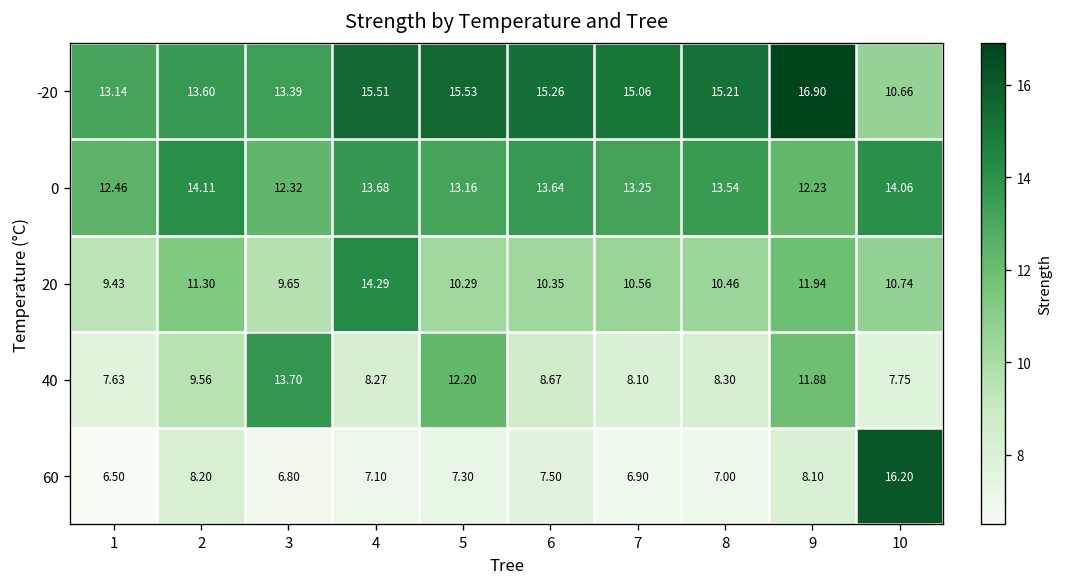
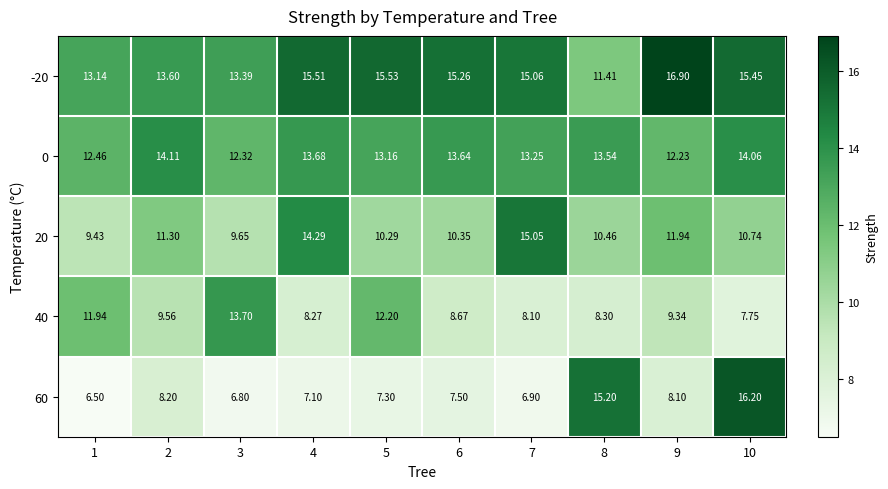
  {
    "-20": {
      "1": 13.14,
      "2": 13.60,
      "3": 13.39,
      "4": 15.51,
      "5": 15.53,
      "6": 15.26,
      "7": 15.06,
-     "8": 15.21,
+     "8": 11.41,
      "9": 16.90,
-     "10": 10.66
+     "10": 15.45
    },
    "0": {
      "1": 12.46,
      "2": 14.11,
      "3": 12.32,
      "4": 13.68,
      "5": 13.16,
      "6": 13.64,
      "7": 13.25,
      "8": 13.54,
      "9": 12.23,
      "10": 14.06
    },
    "20": {
      "1": 9.43,
      "2": 11.30,
      "3": 9.65,
      "4": 14.29,
      "5": 10.29,
      "6": 10.35,
-     "7": 10.56,
+     "7": 15.05,
      "8": 10.46,
      "9": 11.94,
      "10": 10.74
    },
    "40": {
-     "1": 7.63,
+     "1": 11.94,
      "2": 9.56,
      "3": 13.70,
      "4": 8.27,
      "5": 12.20,
      "6": 8.67,
      "7": 8.10,
      "8": 8.30,
-     "9": 11.88,
+     "9": 9.34,
      "10": 7.75
    },
    "60": {
      "1": 6.50,
      "2": 8.20,
      "3": 6.80,
      "4": 7.10,
      "5": 7.30,
      "6": 7.50,
      "7": 6.90,
-     "8": 7.00,
+     "8": 15.20,
      "9": 8.10,
      "10": 16.20
    }
  }
